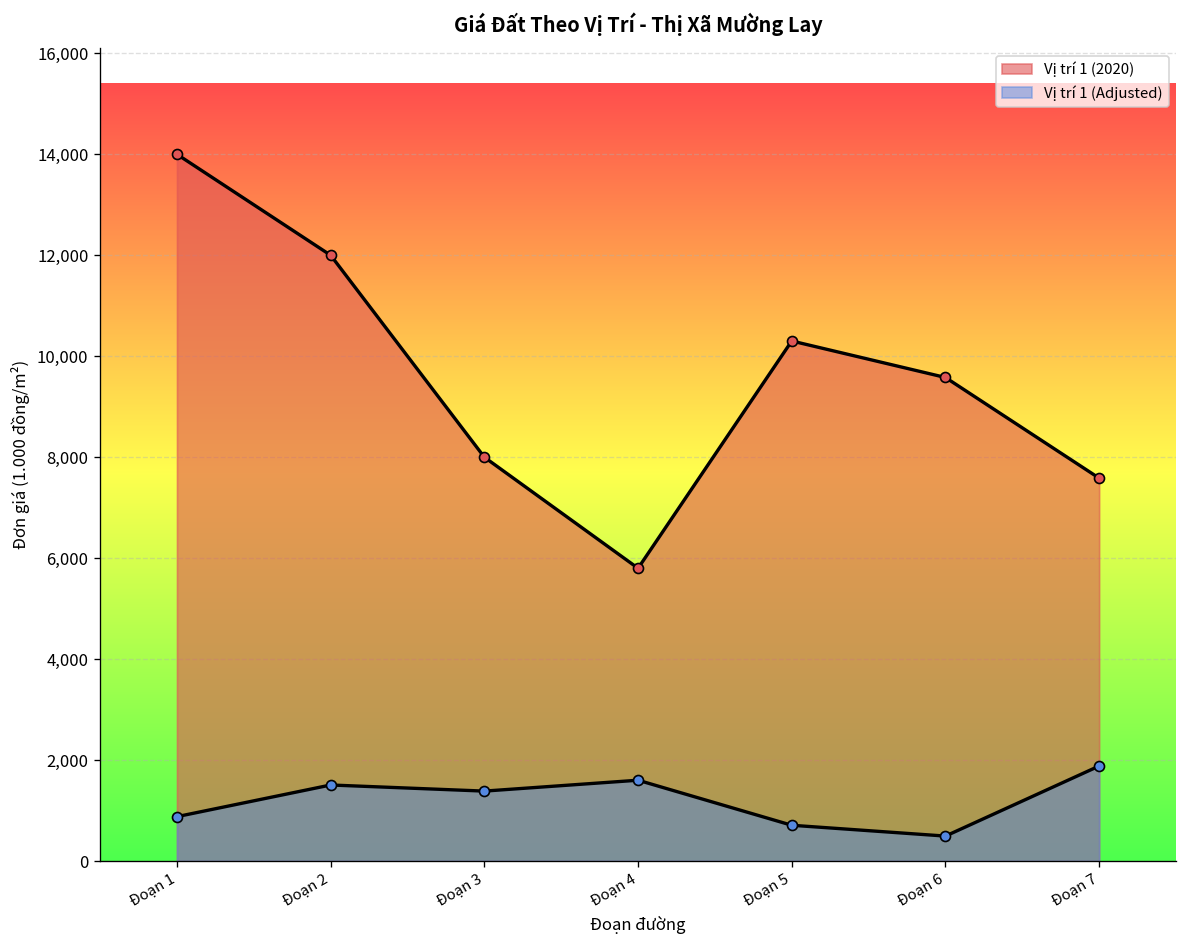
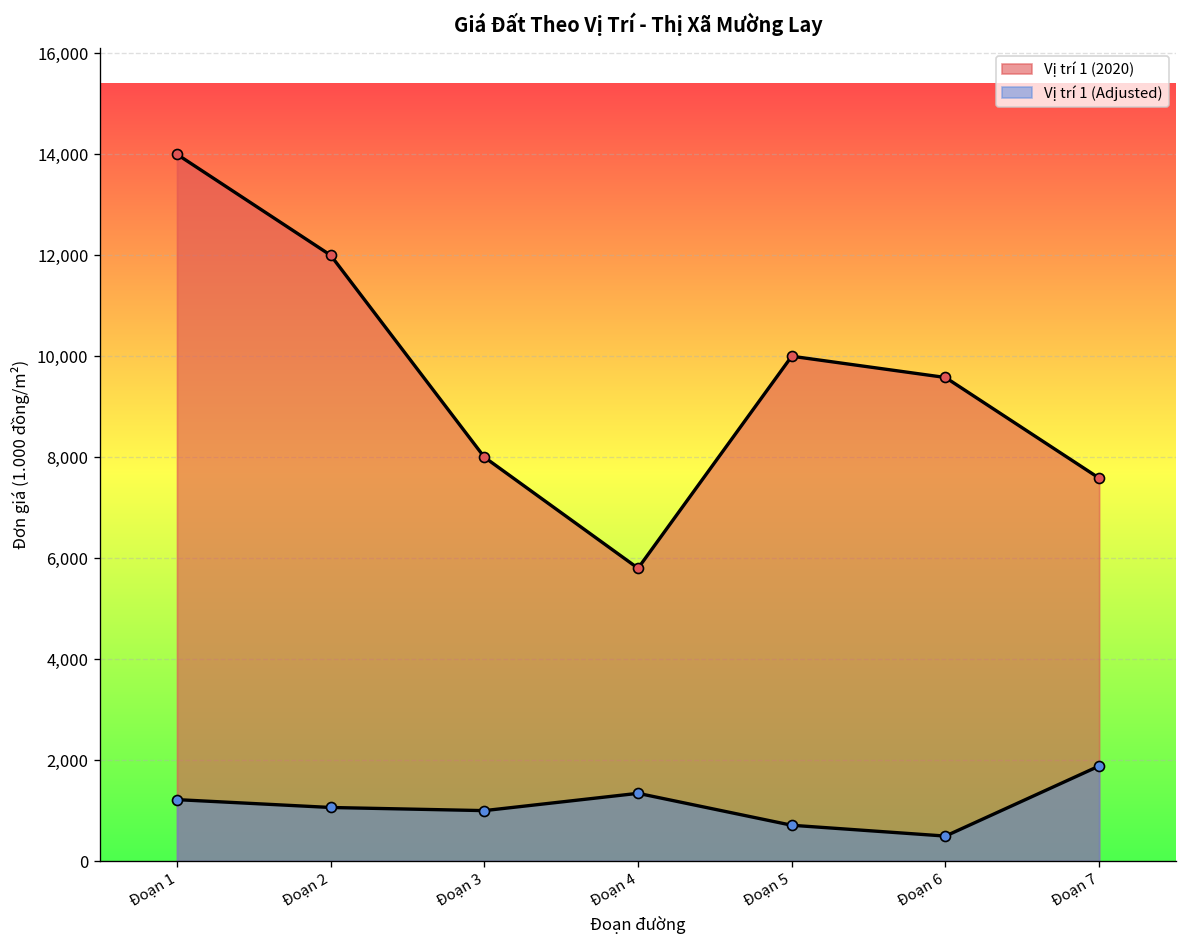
  {
    "Vị trí 1 (2020)": {
      "Đoạn 1": "14,000",
      "Đoạn 2": "12,000",
      "Đoạn 3": "8,000",
      "Đoạn 4": "5,800",
-     "Đoạn 5": "10,300",
+     "Đoạn 5": "10,000",
      "Đoạn 6": "9,600",
      "Đoạn 7": "7,600"
    },
    "Vị trí 1 (Adjusted)": {
-     "Đoạn 1": "900",
-     "Đoạn 2": "1,500",
-     "Đoạn 3": "1,400",
-     "Đoạn 4": "1,600",
+     "Đoạn 1": "1,200",
+     "Đoạn 2": "1,100",
+     "Đoạn 3": "1,000",
+     "Đoạn 4": "1,300",
      "Đoạn 5": "700",
      "Đoạn 6": "500",
      "Đoạn 7": "1,900"
    }
  }
